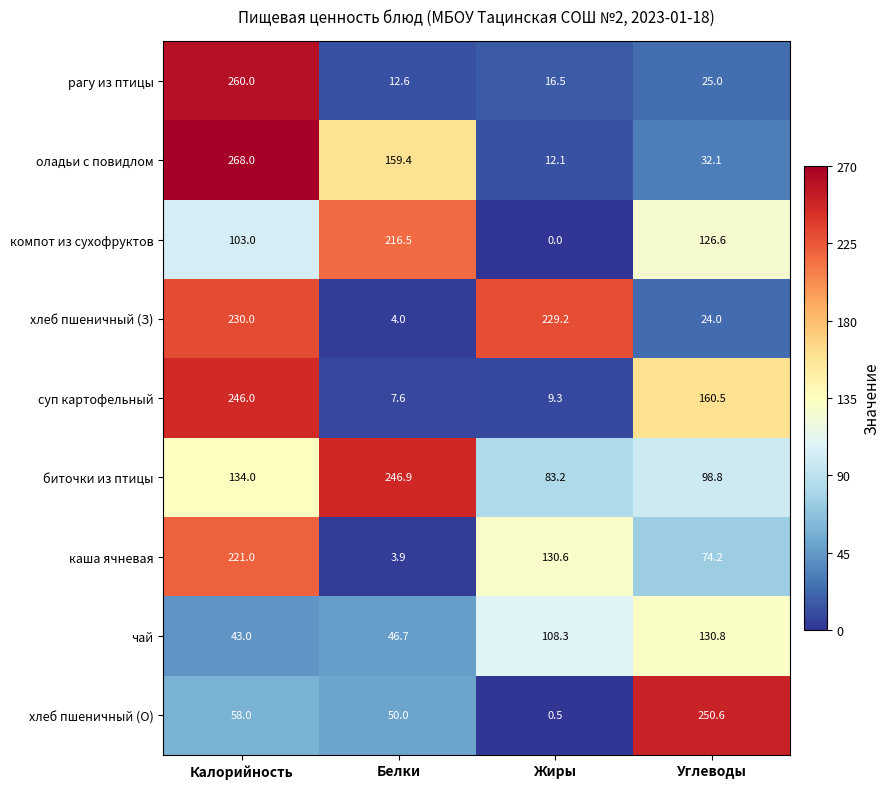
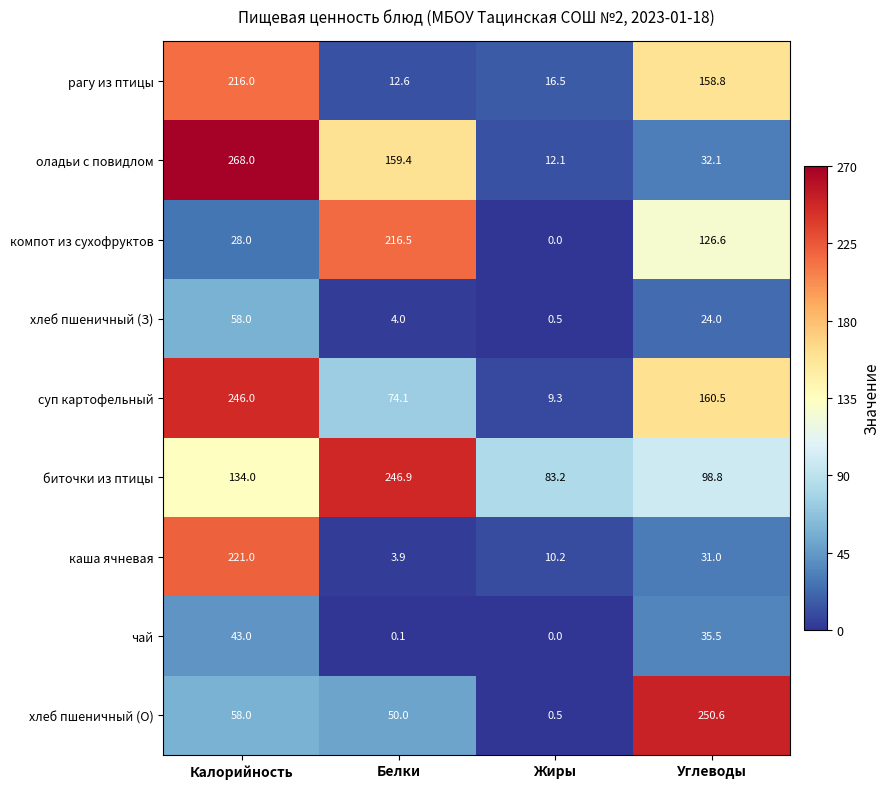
  {
    "рагу из птицы": {
-     "Калорийность": 260.0,
+     "Калорийность": 216.0,
      "Белки": 12.6,
      "Жиры": 16.5,
-     "Углеводы": 25.0
+     "Углеводы": 158.8
    },
    "оладьи с повидлом": {
      "Калорийность": 268.0,
      "Белки": 159.4,
      "Жиры": 12.1,
      "Углеводы": 32.1
    },
    "компот из сухофруктов": {
-     "Калорийность": 103.0,
+     "Калорийность": 28.0,
      "Белки": 216.5,
      "Жиры": 0.0,
      "Углеводы": 126.6
    },
    "хлеб пшеничный (З)": {
-     "Калорийность": 230.0,
+     "Калорийность": 58.0,
      "Белки": 4.0,
-     "Жиры": 229.2,
+     "Жиры": 0.5,
      "Углеводы": 24.0
    },
    "суп картофельный": {
      "Калорийность": 246.0,
-     "Белки": 7.6,
+     "Белки": 74.1,
      "Жиры": 9.3,
      "Углеводы": 160.5
    },
    "биточки из птицы": {
      "Калорийность": 134.0,
      "Белки": 246.9,
      "Жиры": 83.2,
      "Углеводы": 98.8
    },
    "каша ячневая": {
      "Калорийность": 221.0,
      "Белки": 3.9,
-     "Жиры": 130.6,
-     "Углеводы": 74.2
+     "Жиры": 10.2,
+     "Углеводы": 31.0
    },
    "чай": {
      "Калорийность": 43.0,
-     "Белки": 46.7,
-     "Жиры": 108.3,
-     "Углеводы": 130.8
+     "Белки": 0.1,
+     "Жиры": 0.0,
+     "Углеводы": 35.5
    },
    "хлеб пшеничный (О)": {
      "Калорийность": 58.0,
      "Белки": 50.0,
      "Жиры": 0.5,
      "Углеводы": 250.6
    }
  }
